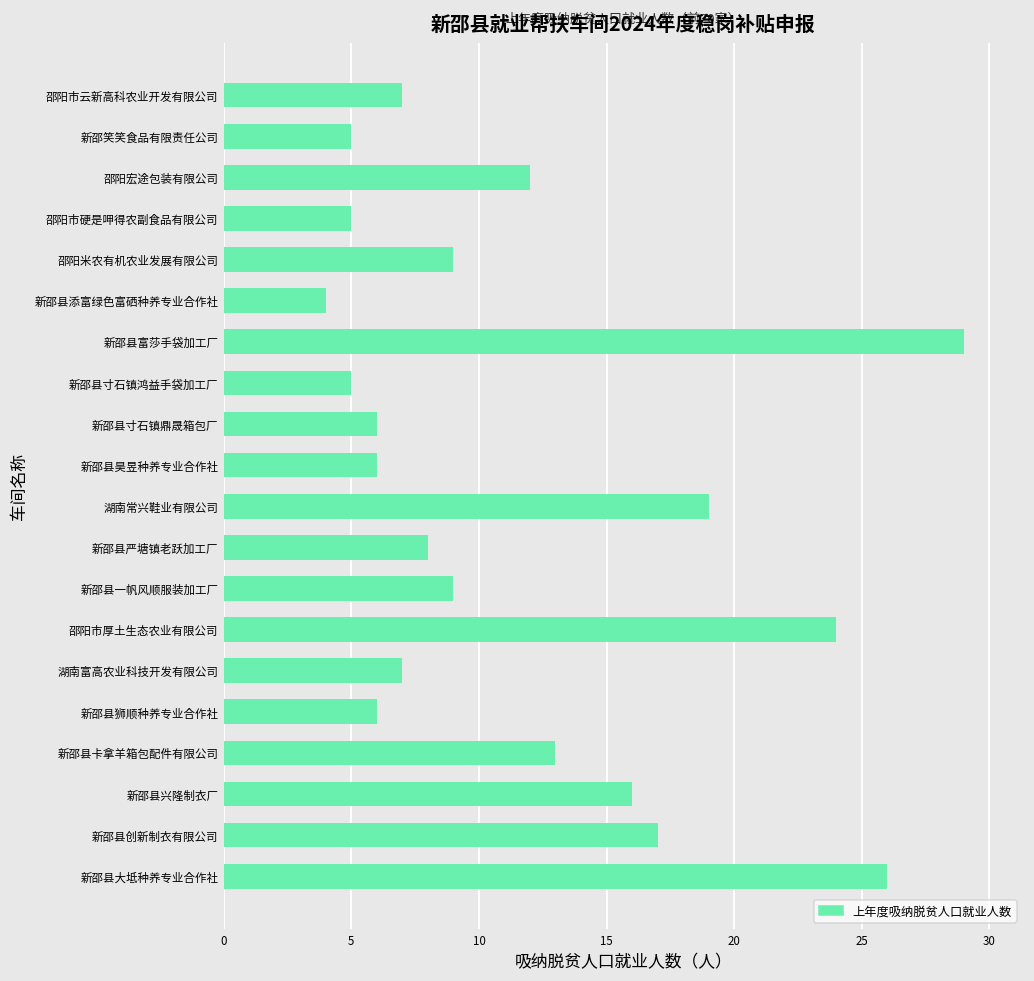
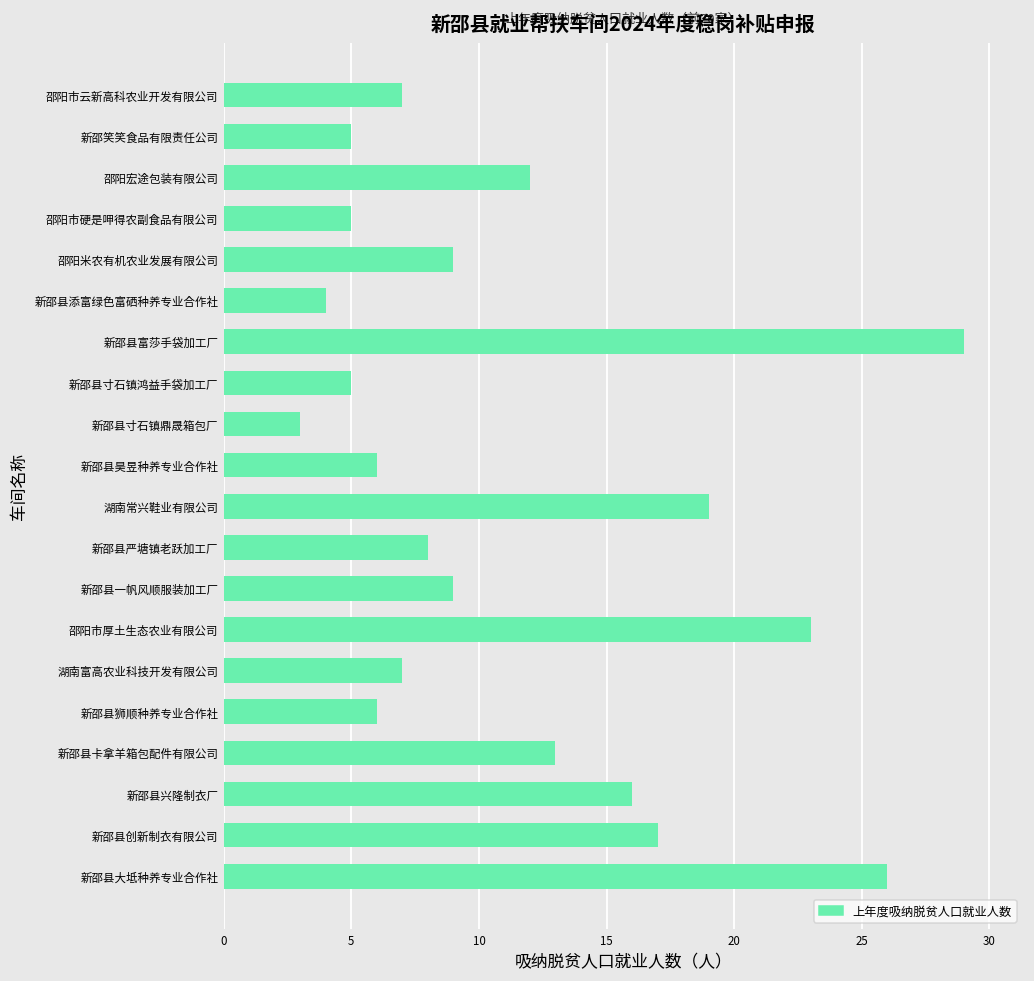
  {
    "邵阳市云新高科农业开发有限公司": 7,
    "新邵笑笑食品有限责任公司": 5,
    "邵阳宏途包装有限公司": 12,
    "邵阳市硬是呷得农副食品有限公司": 5,
    "邵阳米农有机农业发展有限公司": 9,
    "新邵县添富绿色富硒种养专业合作社": 4,
    "新邵县富莎手袋加工厂": 29,
    "新邵县寸石镇鸿益手袋加工厂": 5,
-   "新邵县寸石镇鼎晟箱包厂": 6,
+   "新邵县寸石镇鼎晟箱包厂": 3,
    "新邵县昊昱种养专业合作社": 6,
    "湖南常兴鞋业有限公司": 19,
    "新邵县严塘镇老跃加工厂": 8,
    "新邵县一帆风顺服装加工厂": 9,
-   "邵阳市厚土生态农业有限公司": 24,
+   "邵阳市厚土生态农业有限公司": 23,
    "湖南富高农业科技开发有限公司": 7,
    "新邵县狮顺种养专业合作社": 6,
    "新邵县卡拿羊箱包配件有限公司": 13,
    "新邵县兴隆制衣厂": 16,
    "新邵县创新制衣有限公司": 17,
    "新邵县大坻种养专业合作社": 26
  }
